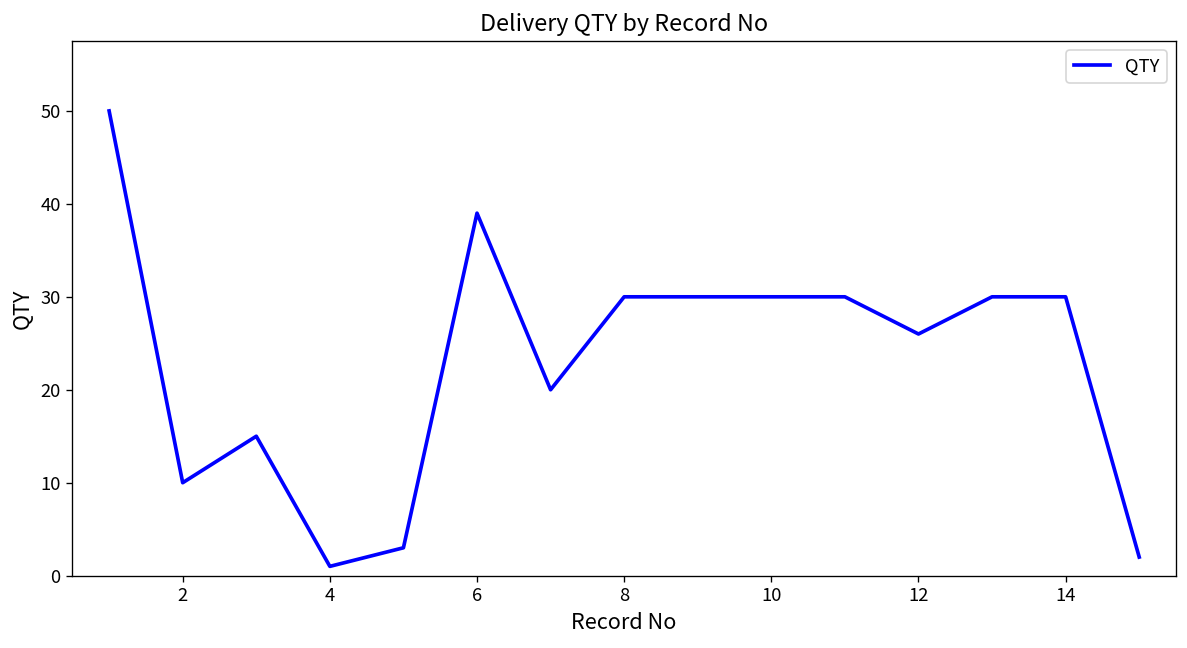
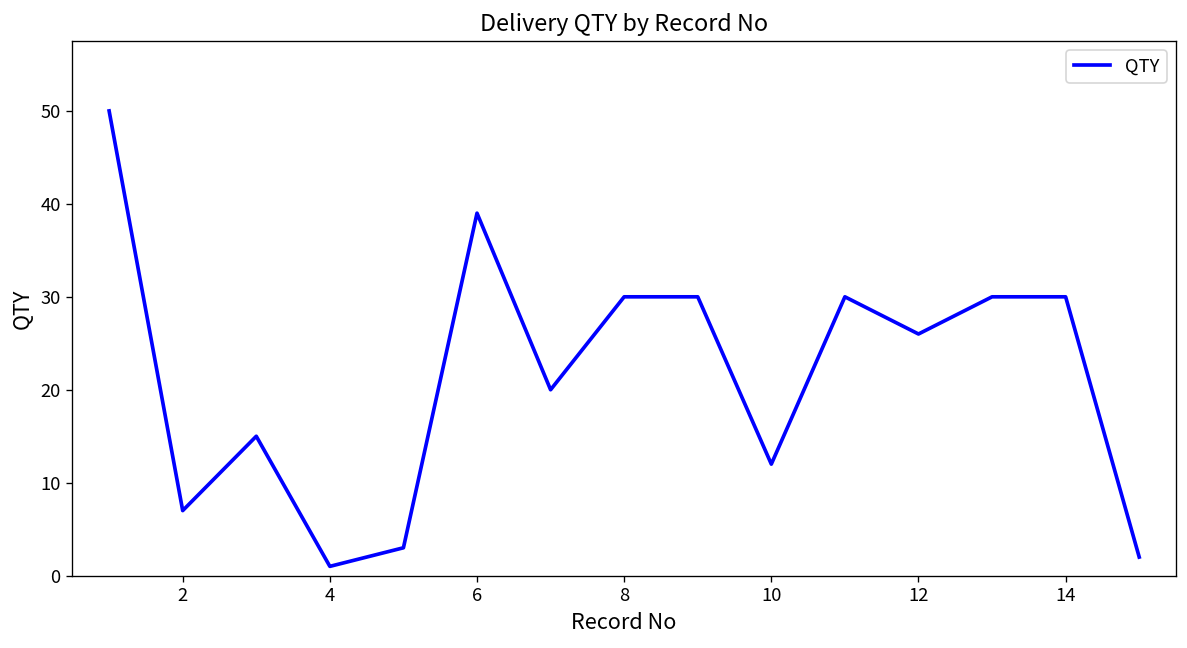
  {
-   "2": 10,
+   "2": 7,
    "4": 1,
    "6": 39,
    "8": 30,
-   "10": 30,
+   "10": 12,
    "12": 26,
    "14": 30
  }
